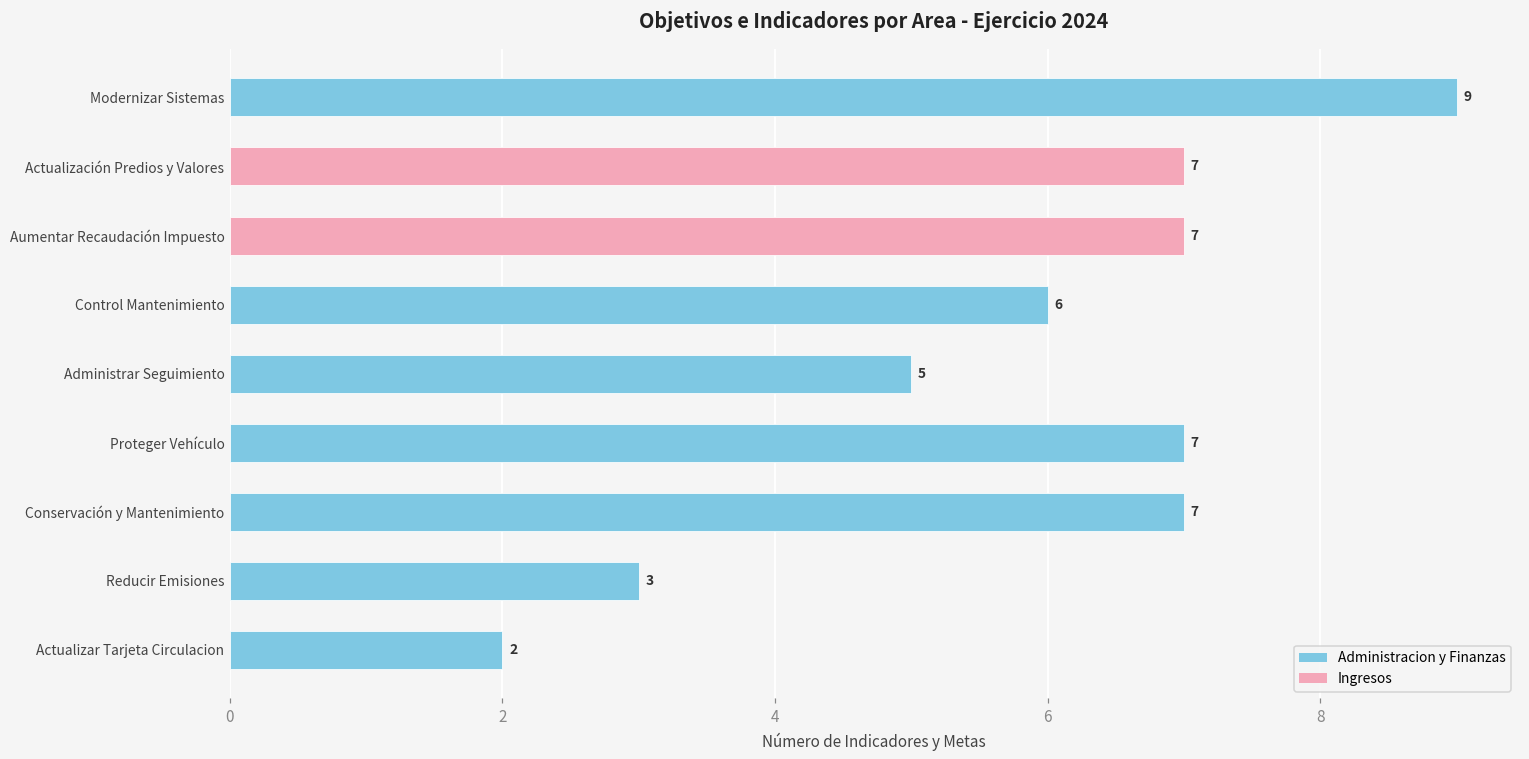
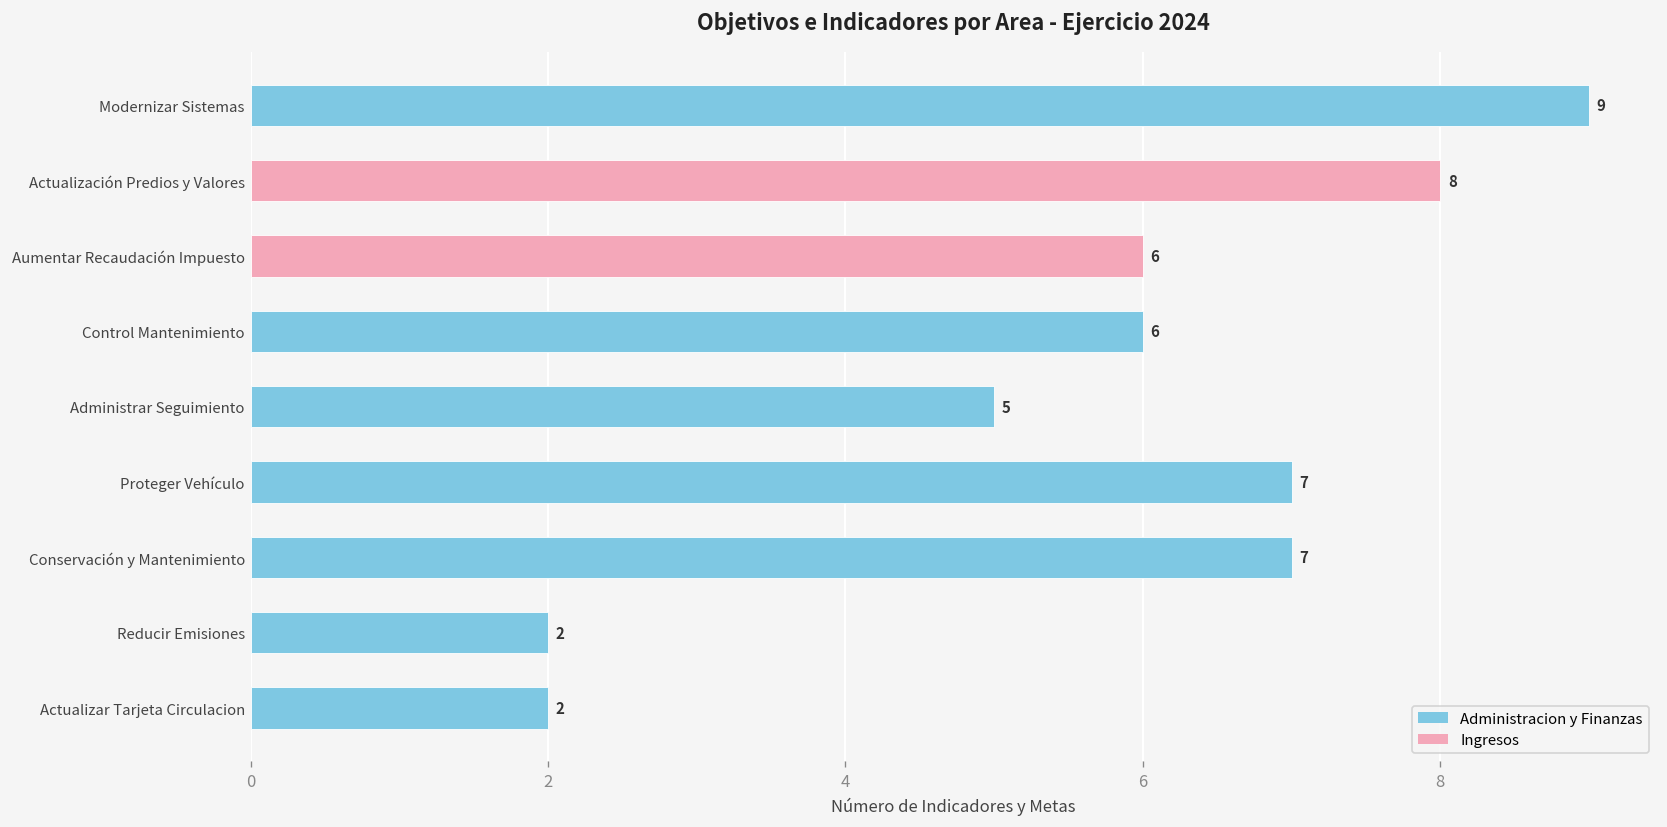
  {
    "Modernizar Sistemas": 9,
-   "Actualización Predios y Valores": 7,
-   "Aumentar Recaudación Impuesto": 7,
+   "Actualización Predios y Valores": 8,
+   "Aumentar Recaudación Impuesto": 6,
    "Control Mantenimiento": 6,
    "Administrar Seguimiento": 5,
    "Proteger Vehículo": 7,
    "Conservación y Mantenimiento": 7,
-   "Reducir Emisiones": 3,
+   "Reducir Emisiones": 2,
    "Actualizar Tarjeta Circulacion": 2
  }
